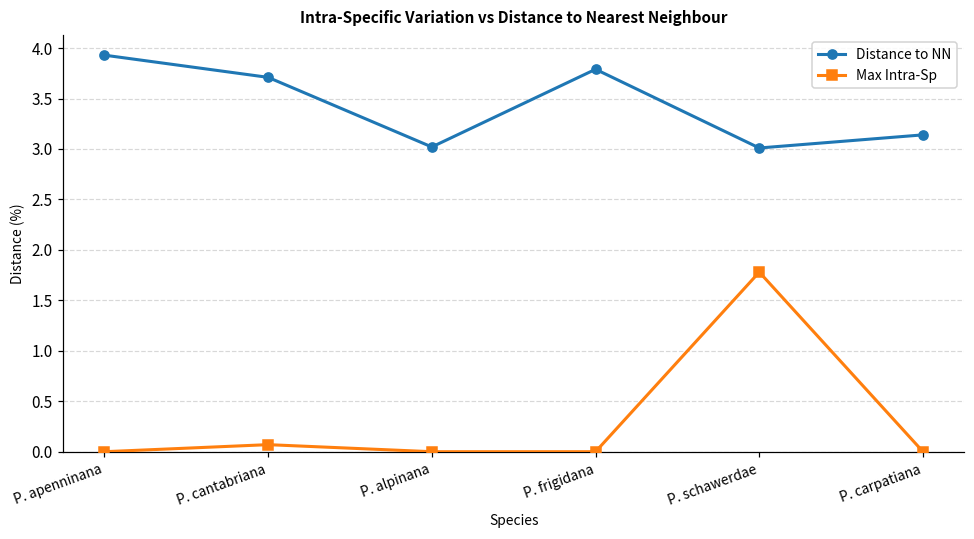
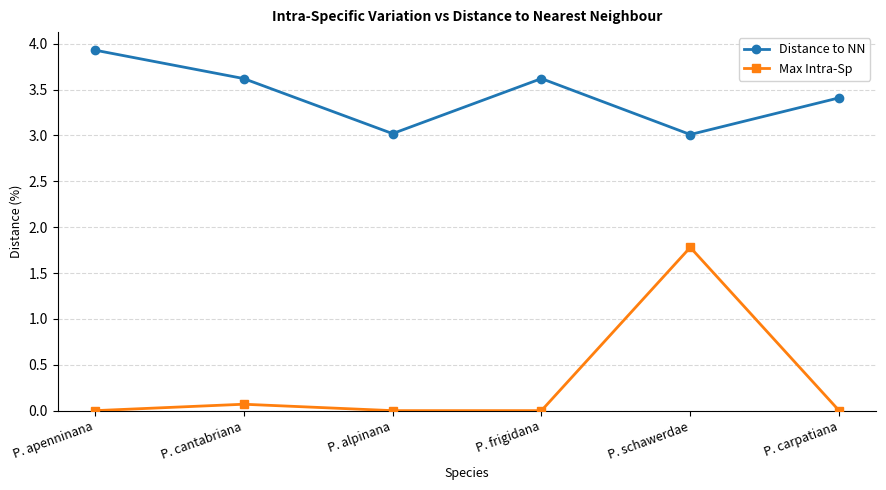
  {
    "Distance to NN": {
      "P. apenninana": 3.9,
-     "P. cantabriana": 3.7,
+     "P. cantabriana": 3.6,
      "P. alpinana": 3.0,
-     "P. frigidana": 3.8,
+     "P. frigidana": 3.6,
      "P. schawerdae": 3.0,
-     "P. carpatiana": 3.1
+     "P. carpatiana": 3.4
    },
    "Max Intra-Sp": {
      "P. apenninana": 0.0,
      "P. cantabriana": 0.1,
      "P. alpinana": 0.0,
      "P. frigidana": 0.0,
      "P. schawerdae": 1.8,
      "P. carpatiana": 0.0
    }
  }
